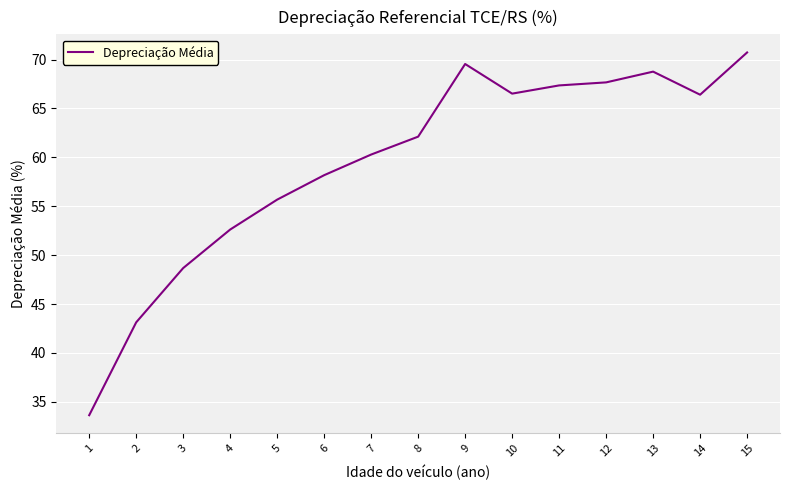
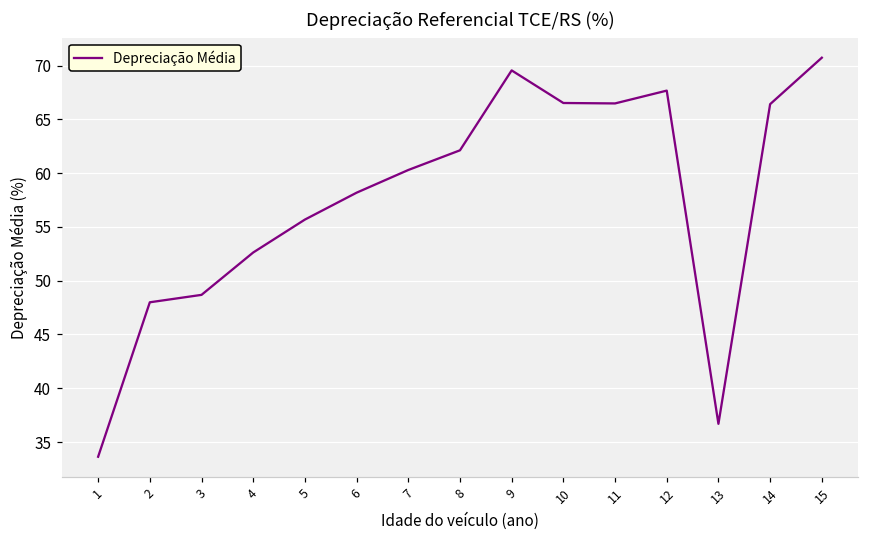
  {
    "1": 34,
-   "2": 43,
+   "2": 48,
    "3": 49,
    "4": 53,
    "5": 56,
    "6": 58,
    "7": 60,
    "8": 62,
    "9": 70,
    "10": 67,
-   "11": 67,
+   "11": 66,
    "12": 68,
-   "13": 69,
+   "13": 37,
    "14": 66,
    "15": 71
  }
